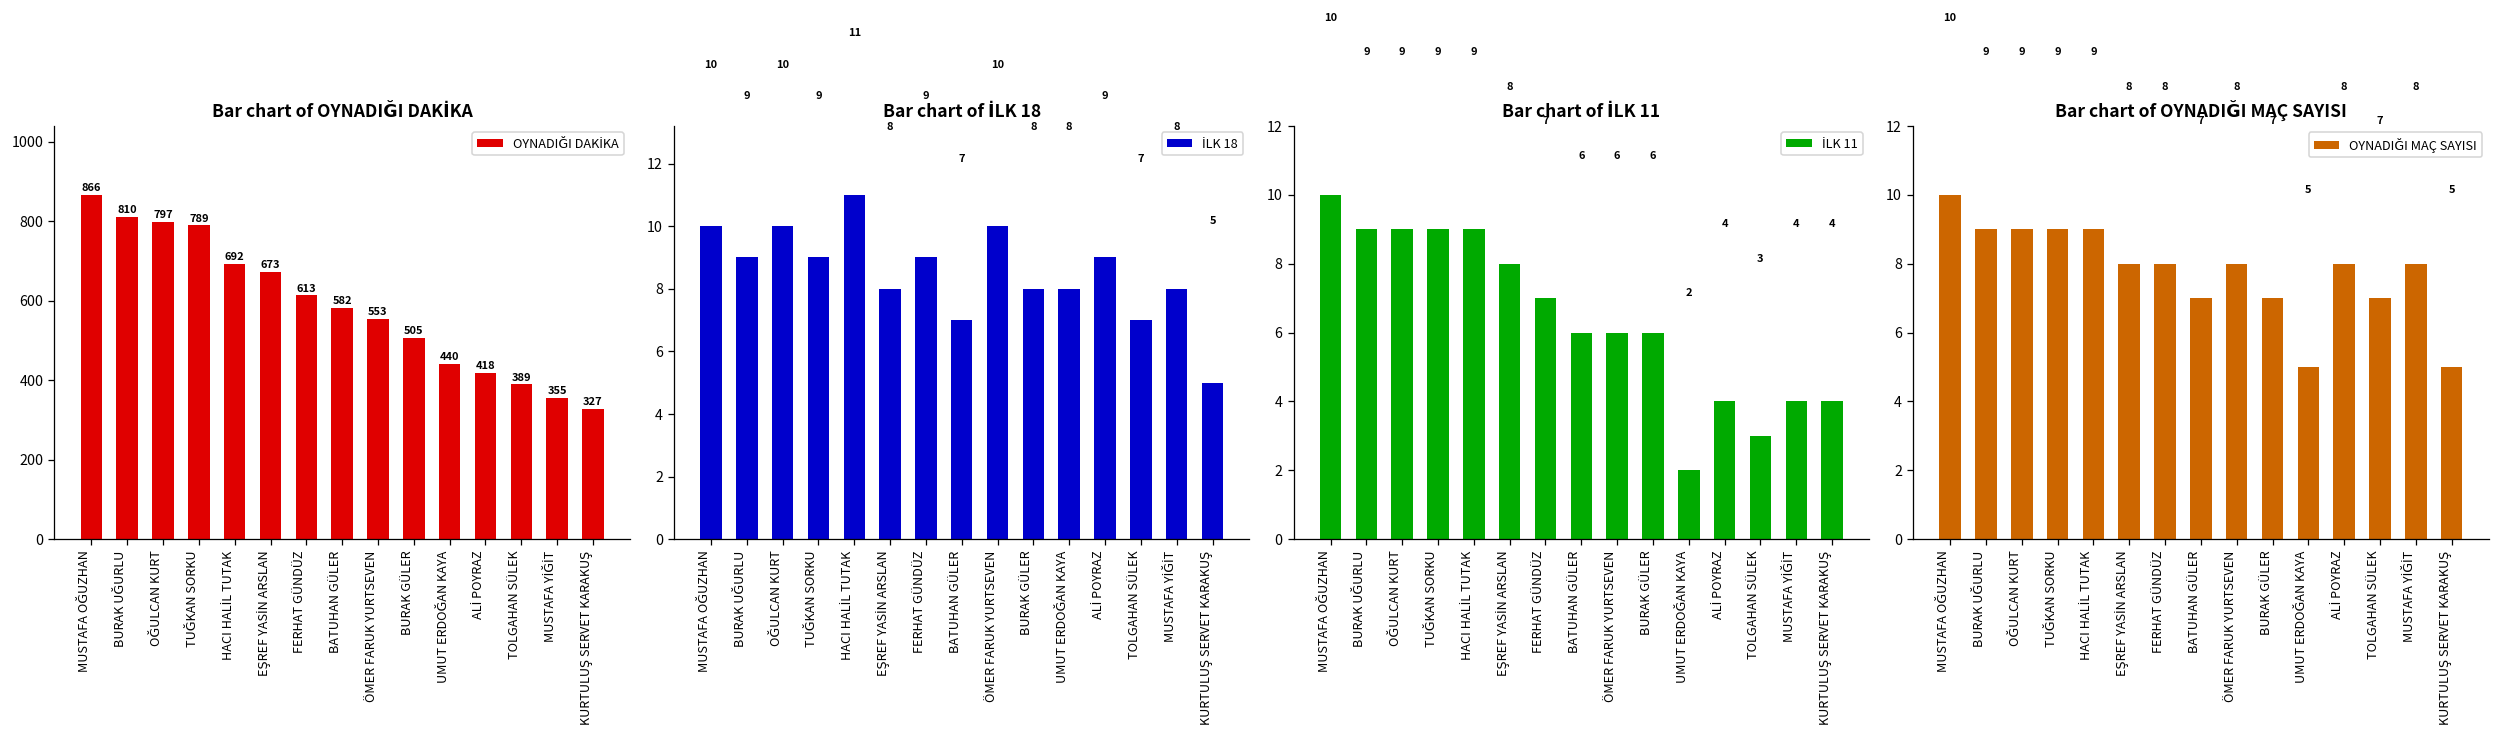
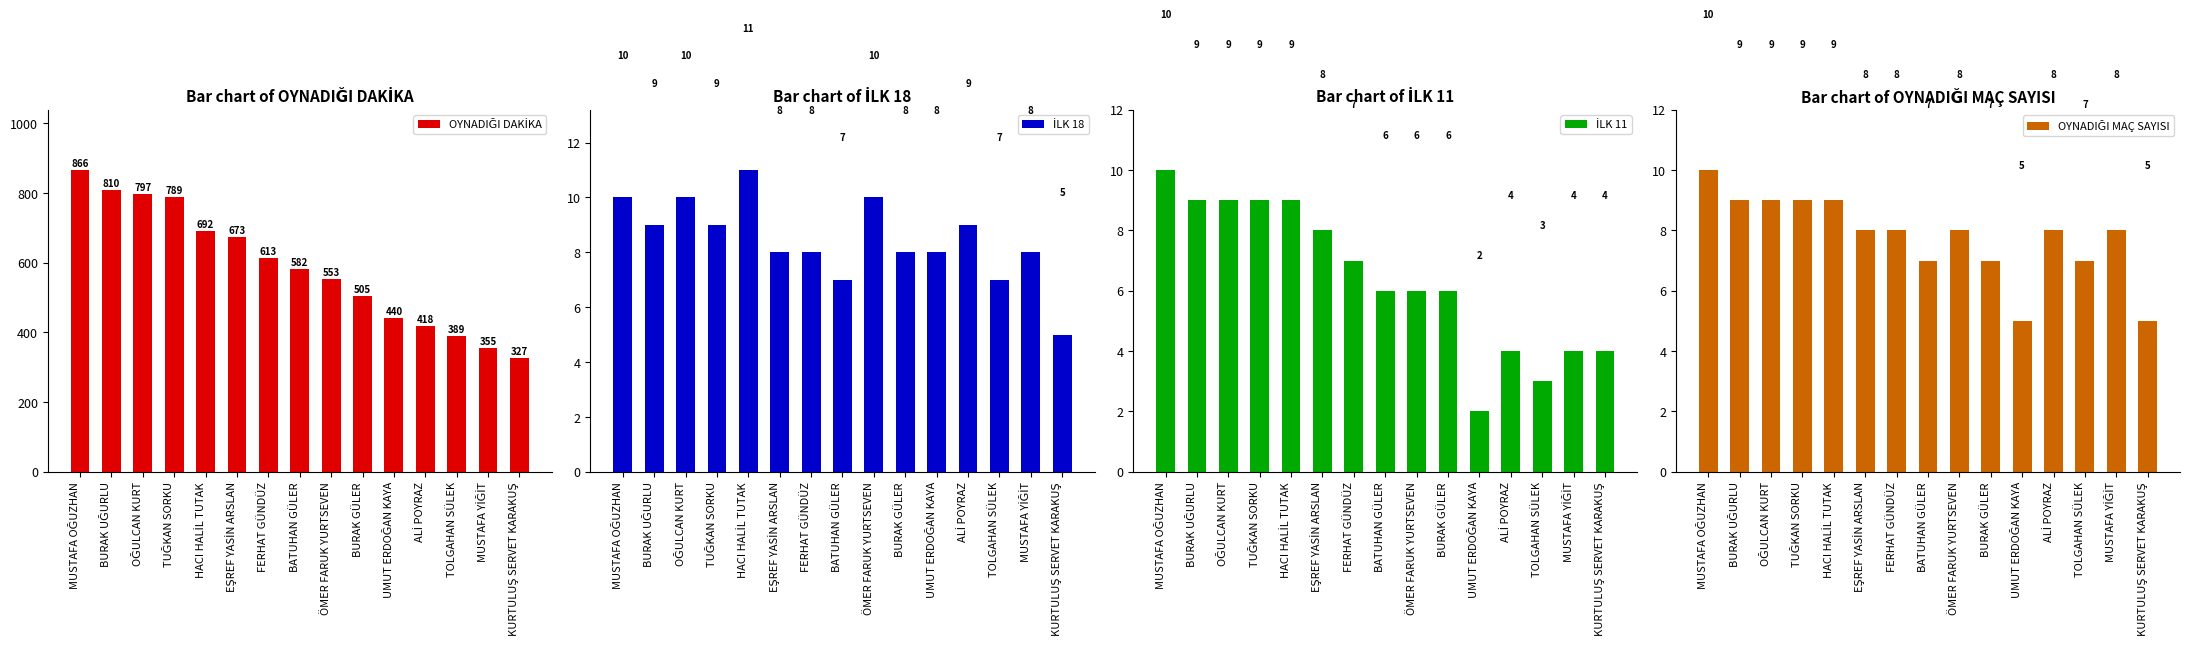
  {
    "Bar chart of OYNADIĞI DAKİKA": {
      "MUSTAFA OĞUZHAN": 866,
      "BURAK UĞURLU": 810,
      "OĞULCAN KURT": 797,
      "TUĞKAN SORKU": 789,
      "HACI HALİL TUTAK": 692,
      "EŞREF YASİN ARSLAN": 673,
      "FERHAT GÜNDÜZ": 613,
      "BATUHAN GÜLER": 582,
      "ÖMER FARUK YURTSEVEN": 553,
      "BURAK GÜLER": 505,
      "UMUT ERDOĞAN KAYA": 440,
      "ALİ POYRAZ": 418,
      "TOLGAHAN SÜLEK": 389,
      "MUSTAFA YİĞİT": 355,
      "KURTULUŞ SERVET KARAKUŞ": 327
    },
    "Bar chart of İLK 18": {
-     "FERHAT GÜNDÜZ": 9
+     "FERHAT GÜNDÜZ": 8
    },
    "Bar chart of İLK 11": {
      "MUSTAFA OĞUZHAN": 10.0,
      "BURAK UĞURLU": 9.0,
      "OĞULCAN KURT": 9.0,
      "TUĞKAN SORKU": 9.0,
      "HACI HALİL TUTAK": 9.0,
      "EŞREF YASİN ARSLAN": 8.0,
      "FERHAT GÜNDÜZ": 7.0,
      "BATUHAN GÜLER": 6.0,
      "ÖMER FARUK YURTSEVEN": 6.0,
      "BURAK GÜLER": 6.0,
      "UMUT ERDOĞAN KAYA": 2.0,
      "ALİ POYRAZ": 4.0,
      "TOLGAHAN SÜLEK": 3.0,
      "MUSTAFA YİĞİT": 4.0,
      "KURTULUŞ SERVET KARAKUŞ": 4.0
    },
    "Bar chart of OYNADIĞI MAÇ SAYISI": {
      "MUSTAFA OĞUZHAN": 10.0,
      "BURAK UĞURLU": 9.0,
      "OĞULCAN KURT": 9.0,
      "TUĞKAN SORKU": 9.0,
      "HACI HALİL TUTAK": 9.0,
      "EŞREF YASİN ARSLAN": 8.0,
      "FERHAT GÜNDÜZ": 8.0,
      "BATUHAN GÜLER": 7.0,
      "ÖMER FARUK YURTSEVEN": 8.0,
      "BURAK GÜLER": 7.0,
      "UMUT ERDOĞAN KAYA": 5.0,
      "ALİ POYRAZ": 8.0,
      "TOLGAHAN SÜLEK": 7.0,
      "MUSTAFA YİĞİT": 8.0,
      "KURTULUŞ SERVET KARAKUŞ": 5.0
    }
  }
